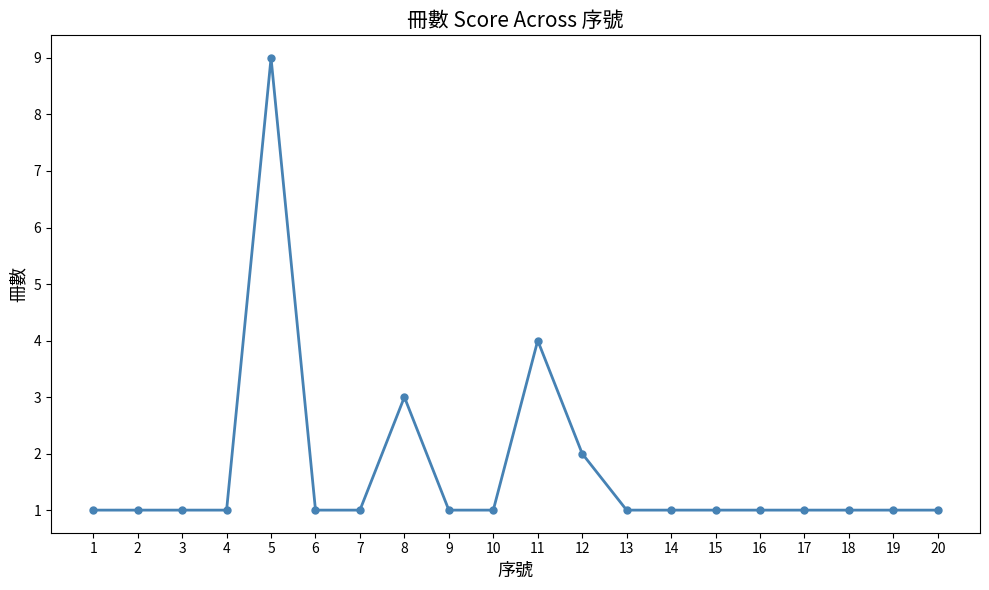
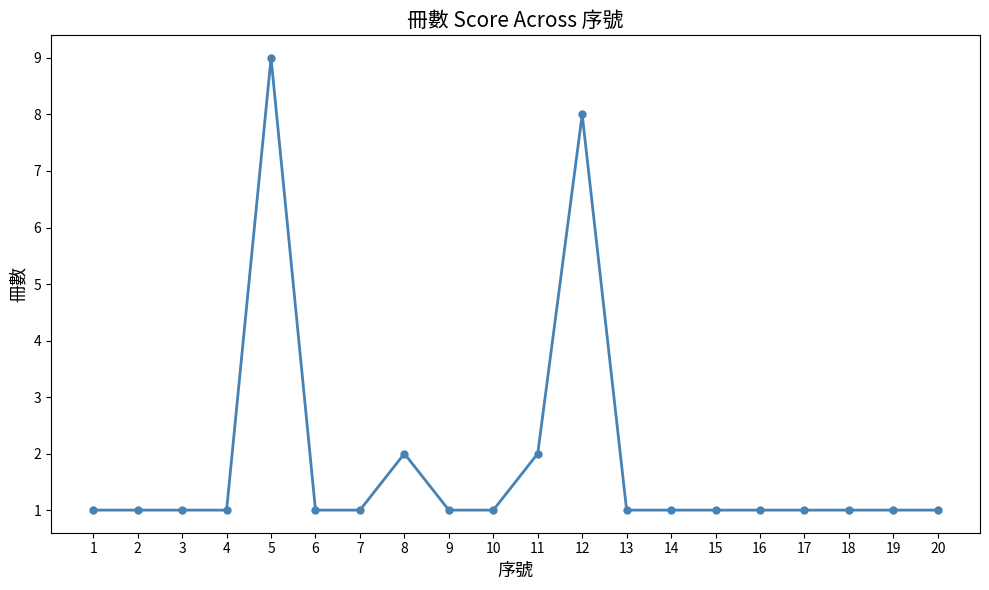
  {
    "1": 1,
    "2": 1,
    "3": 1,
    "4": 1,
    "5": 9,
    "6": 1,
    "7": 1,
-   "8": 3,
+   "8": 2,
    "9": 1,
    "10": 1,
-   "11": 4,
-   "12": 2,
+   "11": 2,
+   "12": 8,
    "13": 1,
    "14": 1,
    "15": 1,
    "16": 1,
    "17": 1,
    "18": 1,
    "19": 1,
    "20": 1
  }
